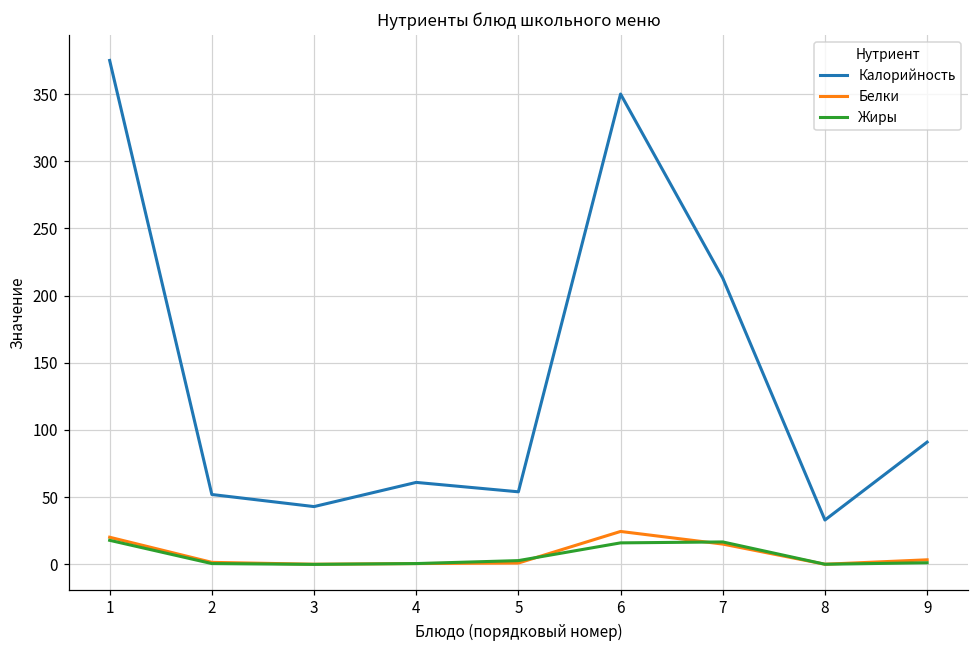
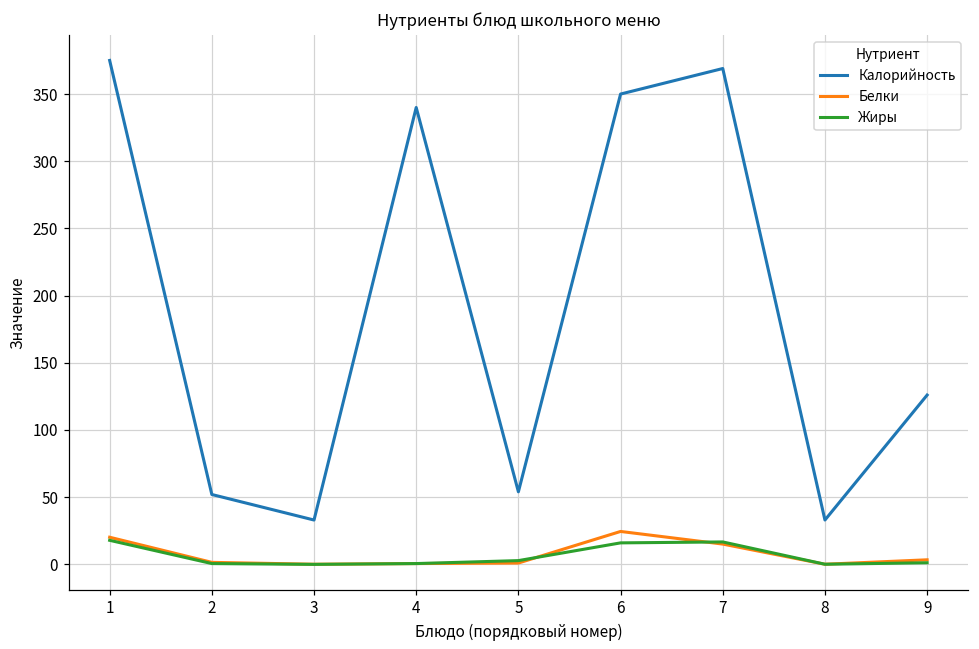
  {
    "Калорийность": {
      "1": 375,
      "2": 52,
-     "3": 43,
-     "4": 61,
+     "3": 33,
+     "4": 340,
      "5": 54,
      "6": 350,
-     "7": 213,
+     "7": 369,
      "8": 33,
-     "9": 91
+     "9": 126
    },
    "Белки": {
      "1": 20,
      "6": 25,
      "9": 3
    },
    "Жиры": {
      "1": 18,
      "6": 16,
      "9": 1
    }
  }
